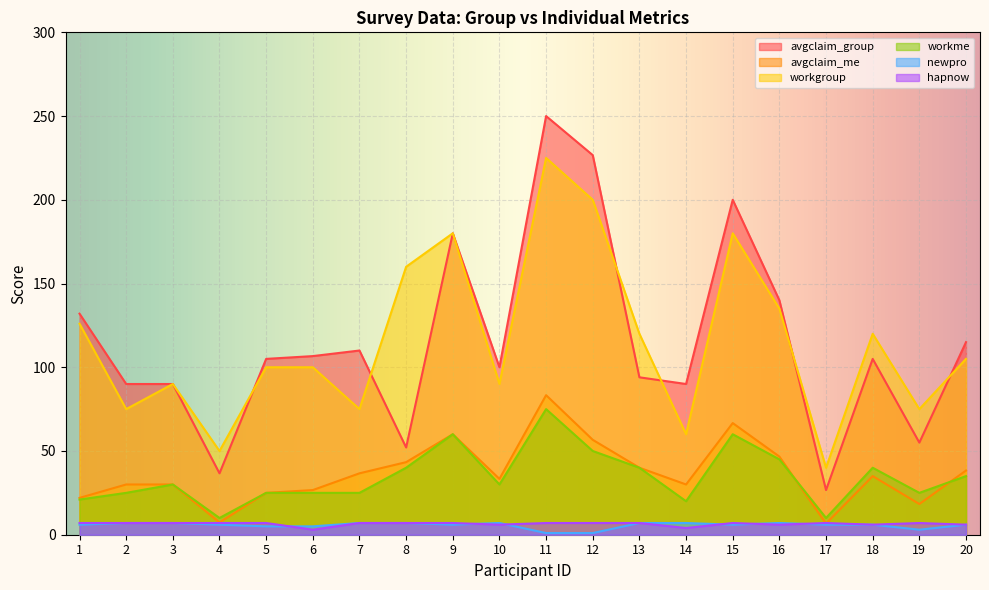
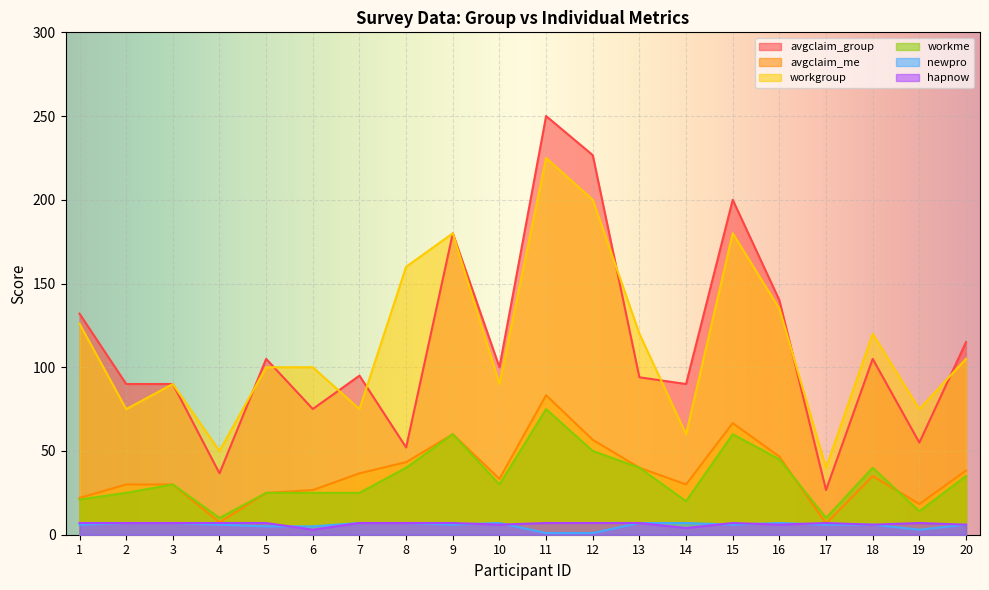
  {
    "avgclaim_group": {
      "1": 132,
      "2": 90,
      "4": 37,
      "5": 105,
-     "6": 107,
-     "7": 110,
+     "6": 75,
+     "7": 95,
      "8": 52,
      "10": 100,
      "11": 250,
      "12": 227,
      "13": 94,
      "14": 90,
      "15": 200,
      "16": 140,
      "17": 27,
      "18": 105,
      "19": 55,
      "20": 115
    },
    "workme": {
      "2": 25,
      "4": 10,
      "6": 25,
      "7": 25,
      "8": 40,
      "10": 30,
      "11": 75,
      "12": 50,
      "14": 20,
      "15": 60,
      "16": 45,
      "17": 10,
      "18": 40,
-     "19": 25,
+     "19": 14,
      "20": 35
    },
    "newpro": {
      "5": 5,
      "6": 5,
      "11": 1,
      "12": 1,
      "14": 7,
      "19": 3
    },
    "hapnow": {
      "5": 7,
      "6": 3,
      "11": 7,
      "12": 7,
      "14": 4,
      "19": 7
    }
  }
